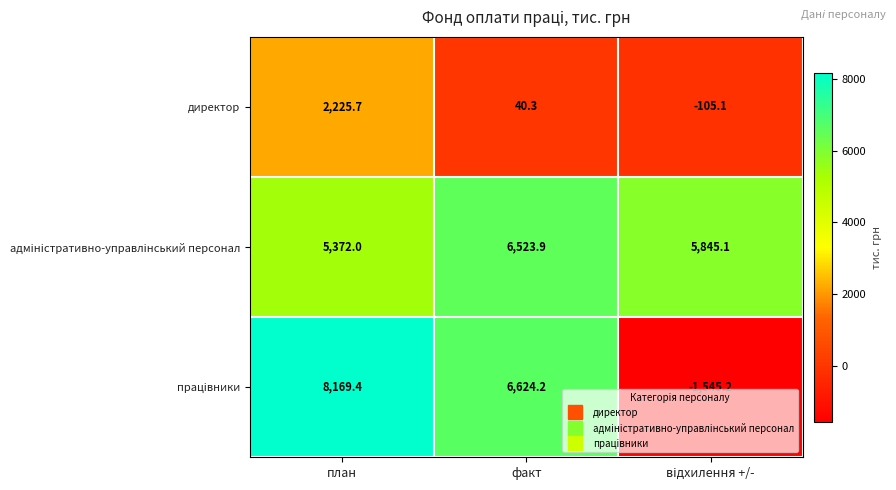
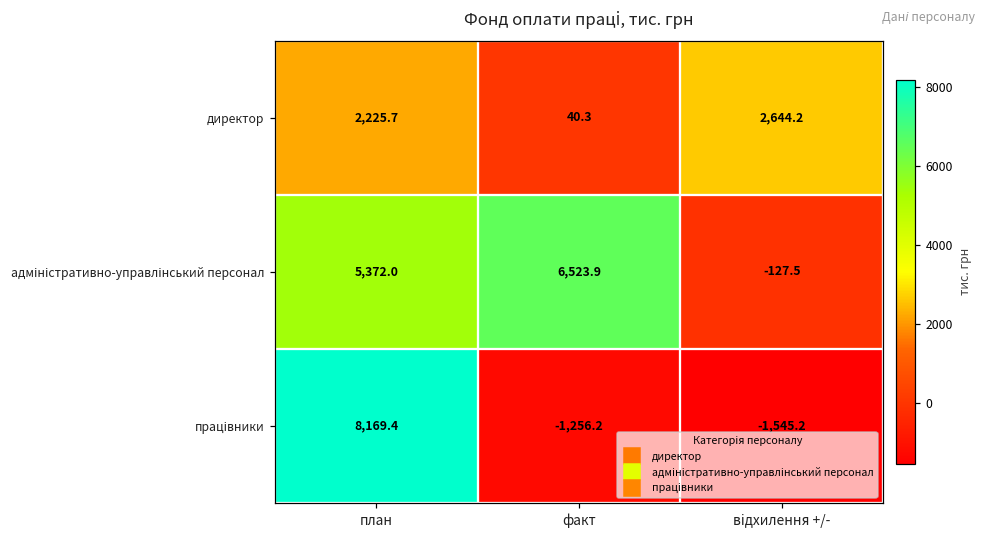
  {
    "директор": {
      "план": "2,225.7",
      "факт": "40.3",
-     "відхилення +/-": "-105.1"
+     "відхилення +/-": "2,644.2"
    },
    "адміністративно-управлінський персонал": {
      "план": "5,372.0",
      "факт": "6,523.9",
-     "відхилення +/-": "5,845.1"
+     "відхилення +/-": "-127.5"
    },
    "працівники": {
      "план": "8,169.4",
-     "факт": "6,624.2"
+     "факт": "-1,256.2"
    }
  }
